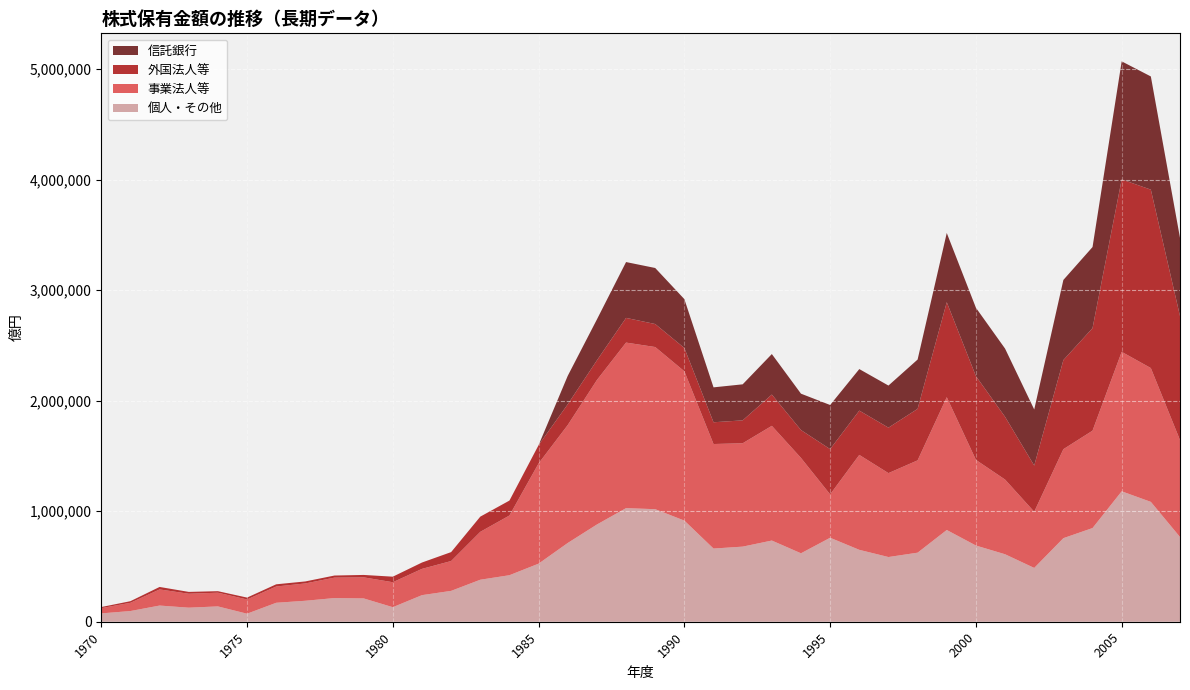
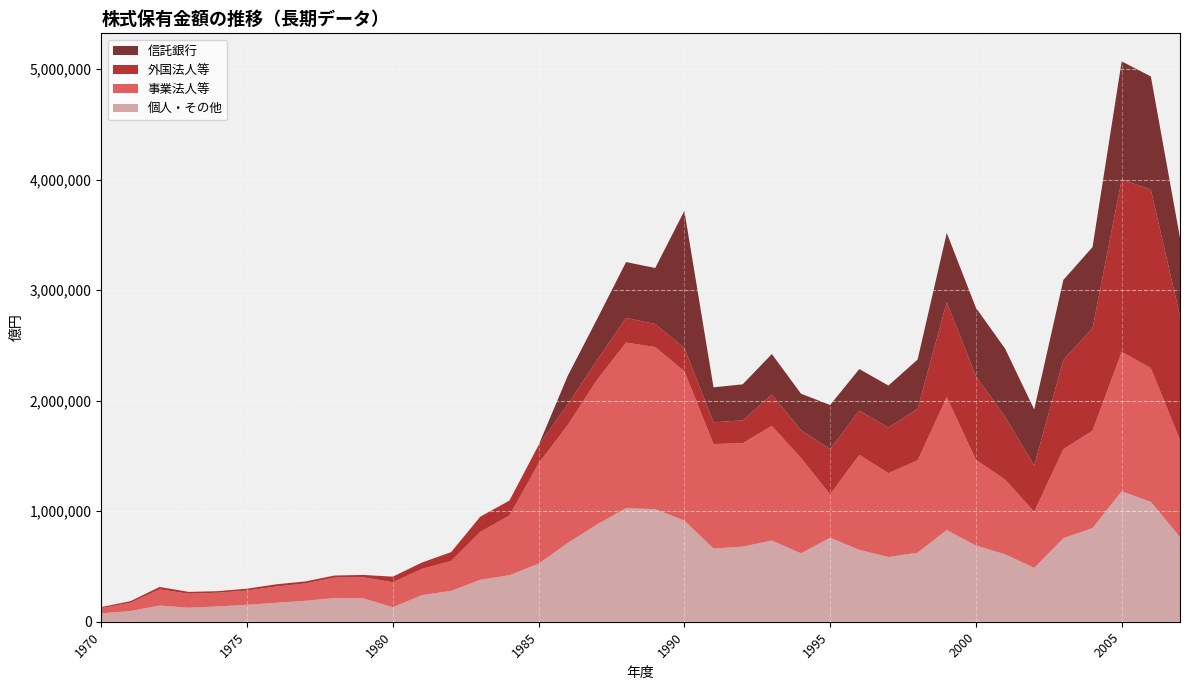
  {
    "個人・その他": {
      "1970": "80,000",
-     "1975": "70,000",
+     "1975": "150,000",
      "1980": "130,000",
      "1985": "530,000",
      "1990": "910,000",
      "1995": "760,000",
      "2000": "690,000",
      "2005": "1,180,000"
    },
    "事業法人等": {
      "1980": "230,000",
      "1985": "910,000",
      "1990": "1,350,000",
      "1995": "390,000",
      "2000": "770,000",
      "2005": "1,260,000"
    },
    "外国法人等": {
      "1990": "210,000",
      "1995": "410,000",
      "2000": "760,000",
      "2005": "1,560,000"
    },
    "信託銀行": {
-     "1990": "440,000",
+     "1990": "1,240,000",
      "1995": "400,000",
      "2000": "620,000",
      "2005": "1,070,000"
    }
  }
